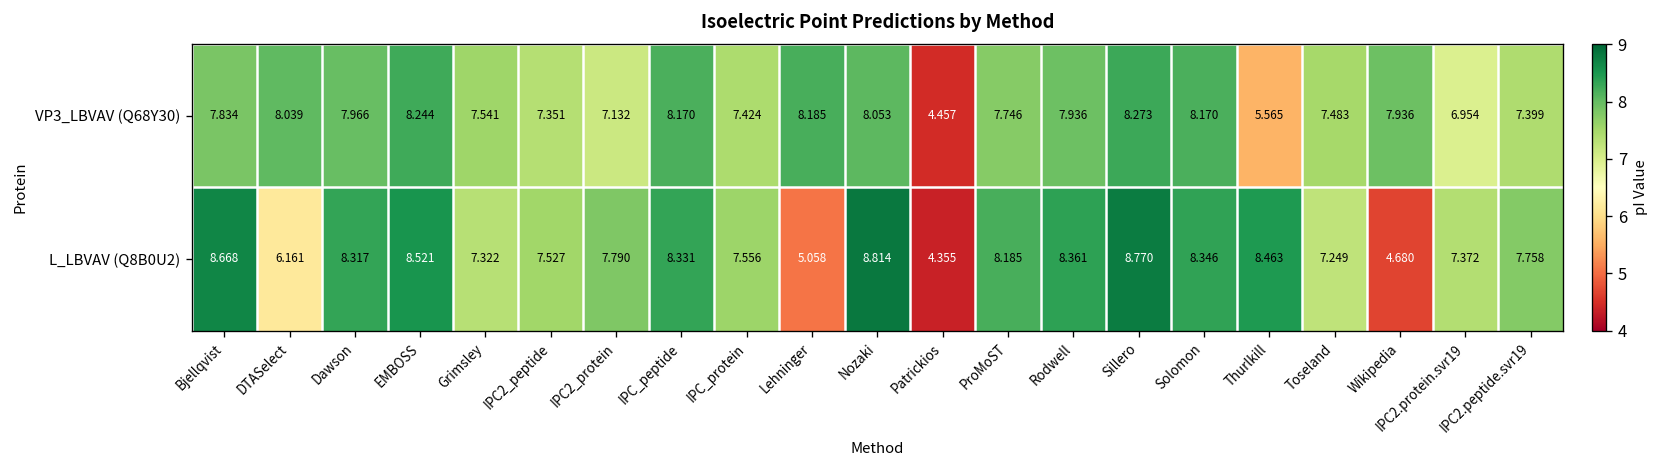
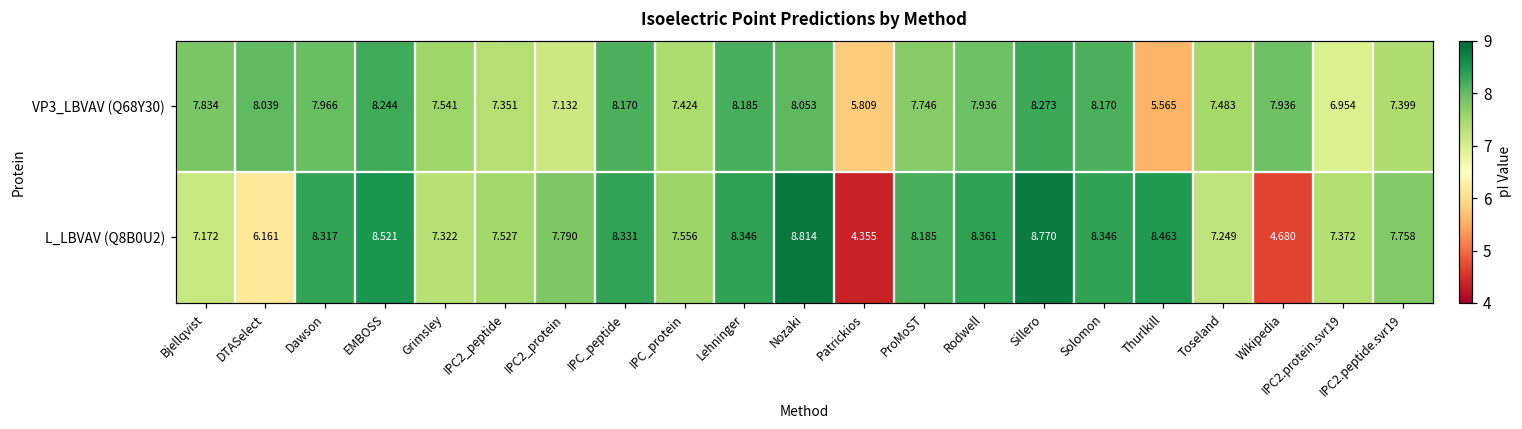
  {
    "VP3_LBVAV (Q68Y30)": {
      "Bjellqvist": 7.834,
      "DTASelect": 8.039,
      "Dawson": 7.966,
      "EMBOSS": 8.244,
      "Grimsley": 7.541,
      "IPC2_peptide": 7.351,
      "IPC2_protein": 7.132,
      "IPC_peptide": 8.170,
      "IPC_protein": 7.424,
      "Lehninger": 8.185,
      "Nozaki": 8.053,
-     "Patrickios": 4.457,
+     "Patrickios": 5.809,
      "ProMoST": 7.746,
      "Rodwell": 7.936,
      "Sillero": 8.273,
      "Solomon": 8.170,
      "Thurlkill": 5.565,
      "Toseland": 7.483,
      "Wikipedia": 7.936,
      "IPC2.protein.svr19": 6.954,
      "IPC2.peptide.svr19": 7.399
    },
    "L_LBVAV (Q8B0U2)": {
-     "Bjellqvist": 8.668,
+     "Bjellqvist": 7.172,
      "DTASelect": 6.161,
      "Dawson": 8.317,
      "EMBOSS": 8.521,
      "Grimsley": 7.322,
      "IPC2_peptide": 7.527,
      "IPC2_protein": 7.790,
      "IPC_peptide": 8.331,
      "IPC_protein": 7.556,
-     "Lehninger": 5.058,
+     "Lehninger": 8.346,
      "Nozaki": 8.814,
      "Patrickios": 4.355,
      "ProMoST": 8.185,
      "Rodwell": 8.361,
      "Sillero": 8.770,
      "Solomon": 8.346,
      "Thurlkill": 8.463,
      "Toseland": 7.249,
      "Wikipedia": 4.680,
      "IPC2.protein.svr19": 7.372,
      "IPC2.peptide.svr19": 7.758
    }
  }
